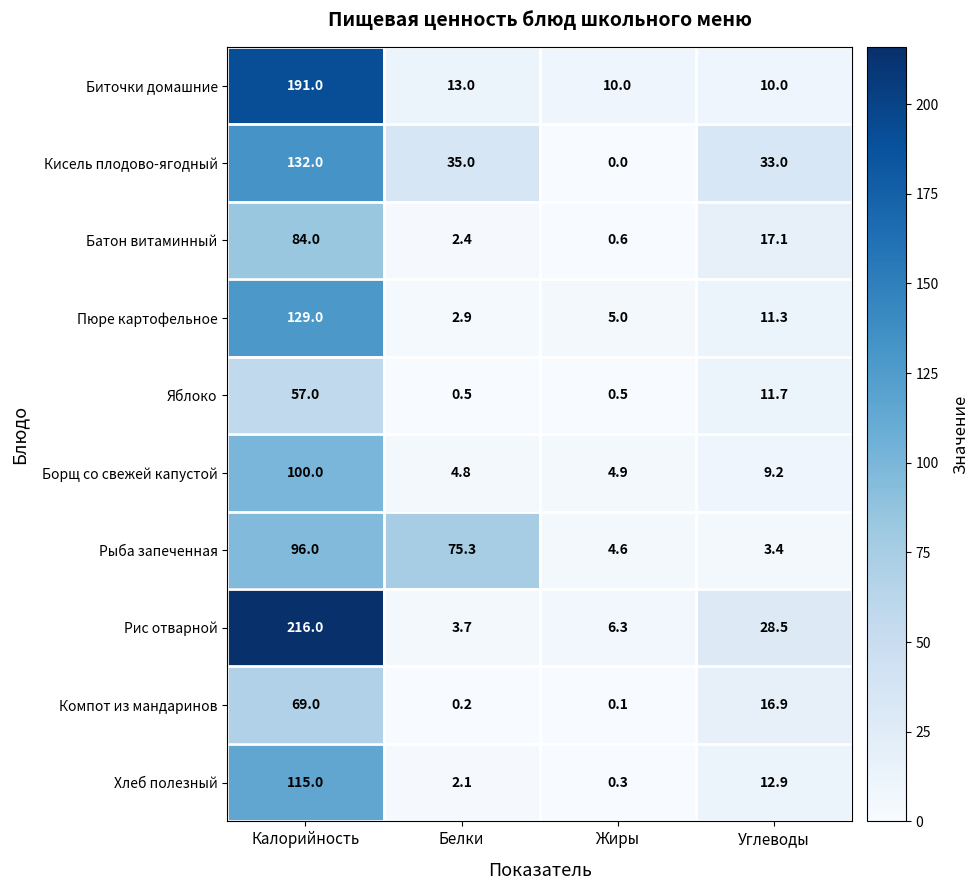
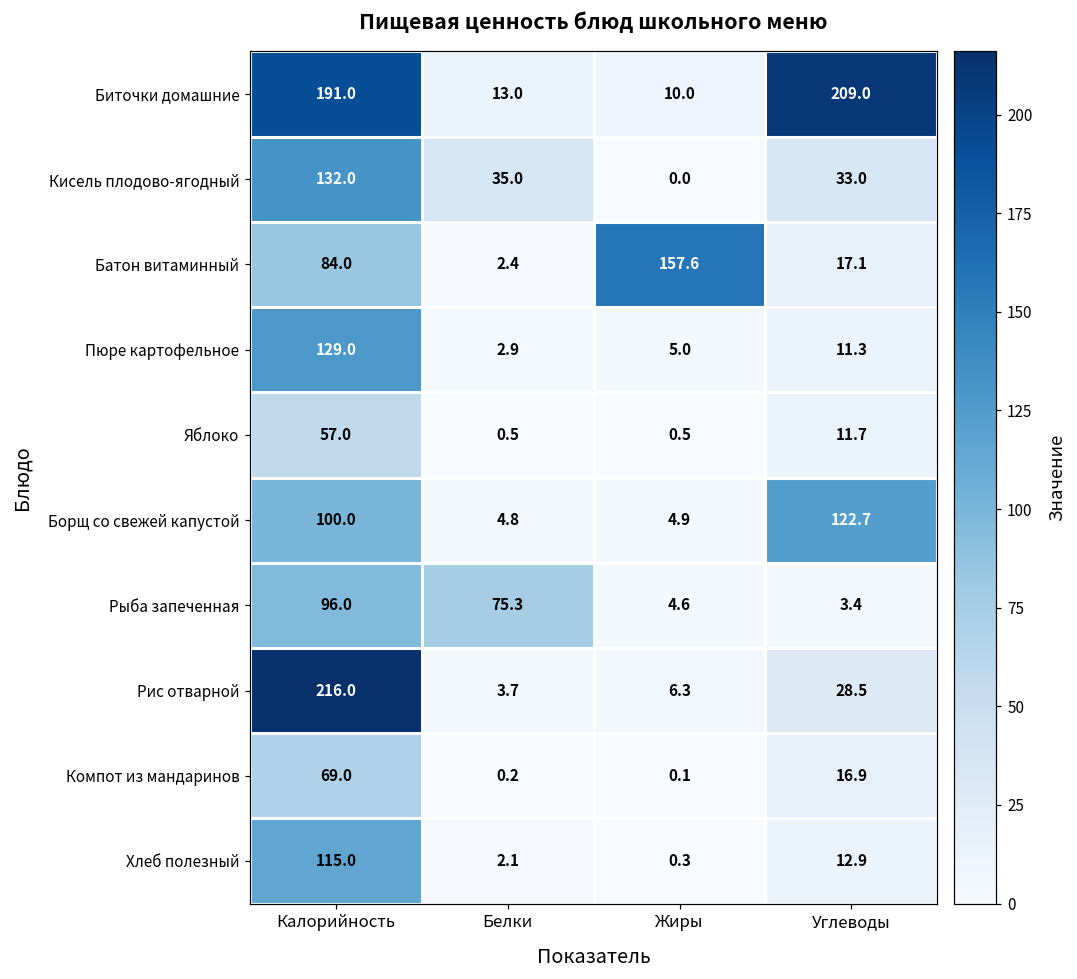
  {
    "Биточки домашние": {
      "Калорийность": 191.0,
      "Белки": 13.0,
      "Жиры": 10.0,
-     "Углеводы": 10.0
+     "Углеводы": 209.0
    },
    "Кисель плодово-ягодный": {
      "Калорийность": 132.0,
      "Белки": 35.0,
      "Жиры": 0.0,
      "Углеводы": 33.0
    },
    "Батон витаминный": {
      "Калорийность": 84.0,
      "Белки": 2.4,
-     "Жиры": 0.6,
+     "Жиры": 157.6,
      "Углеводы": 17.1
    },
    "Пюре картофельное": {
      "Калорийность": 129.0,
      "Белки": 2.9,
      "Жиры": 5.0,
      "Углеводы": 11.3
    },
    "Яблоко": {
      "Калорийность": 57.0,
      "Белки": 0.5,
      "Жиры": 0.5,
      "Углеводы": 11.7
    },
    "Борщ со свежей капустой": {
      "Калорийность": 100.0,
      "Белки": 4.8,
      "Жиры": 4.9,
-     "Углеводы": 9.2
+     "Углеводы": 122.7
    },
    "Рыба запеченная": {
      "Калорийность": 96.0,
      "Белки": 75.3,
      "Жиры": 4.6,
      "Углеводы": 3.4
    },
    "Рис отварной": {
      "Калорийность": 216.0,
      "Белки": 3.7,
      "Жиры": 6.3,
      "Углеводы": 28.5
    },
    "Компот из мандаринов": {
      "Калорийность": 69.0,
      "Белки": 0.2,
      "Жиры": 0.1,
      "Углеводы": 16.9
    },
    "Хлеб полезный": {
      "Калорийность": 115.0,
      "Белки": 2.1,
      "Жиры": 0.3,
      "Углеводы": 12.9
    }
  }
